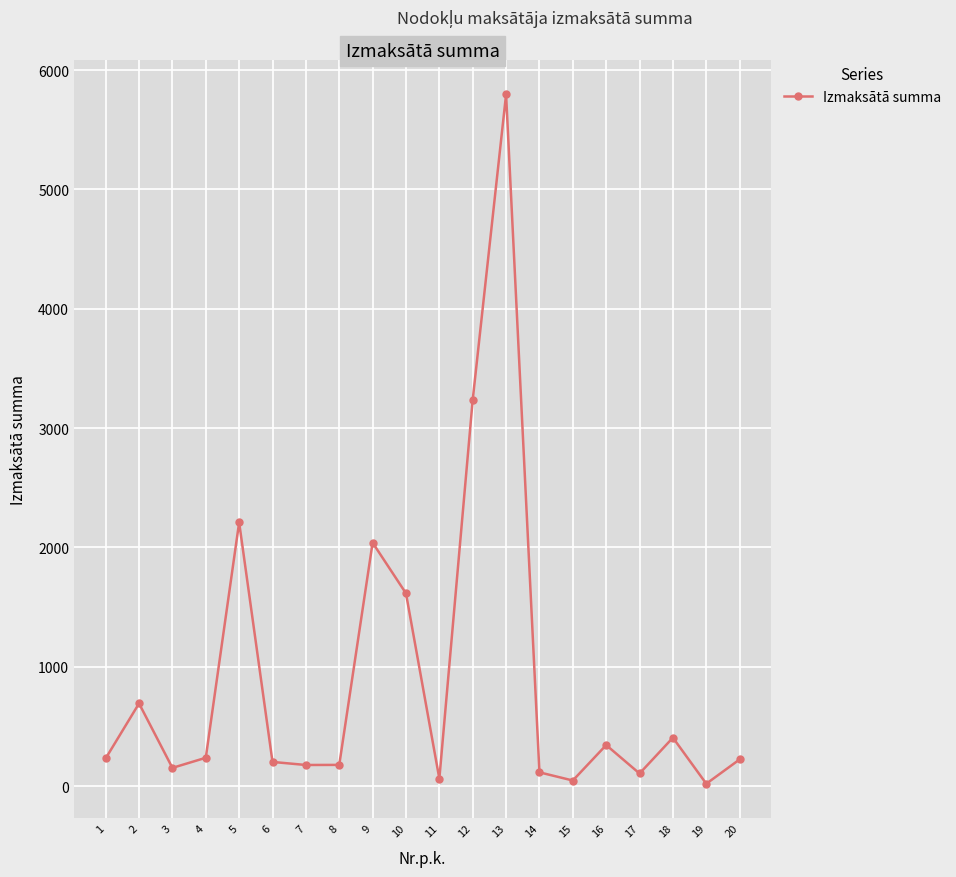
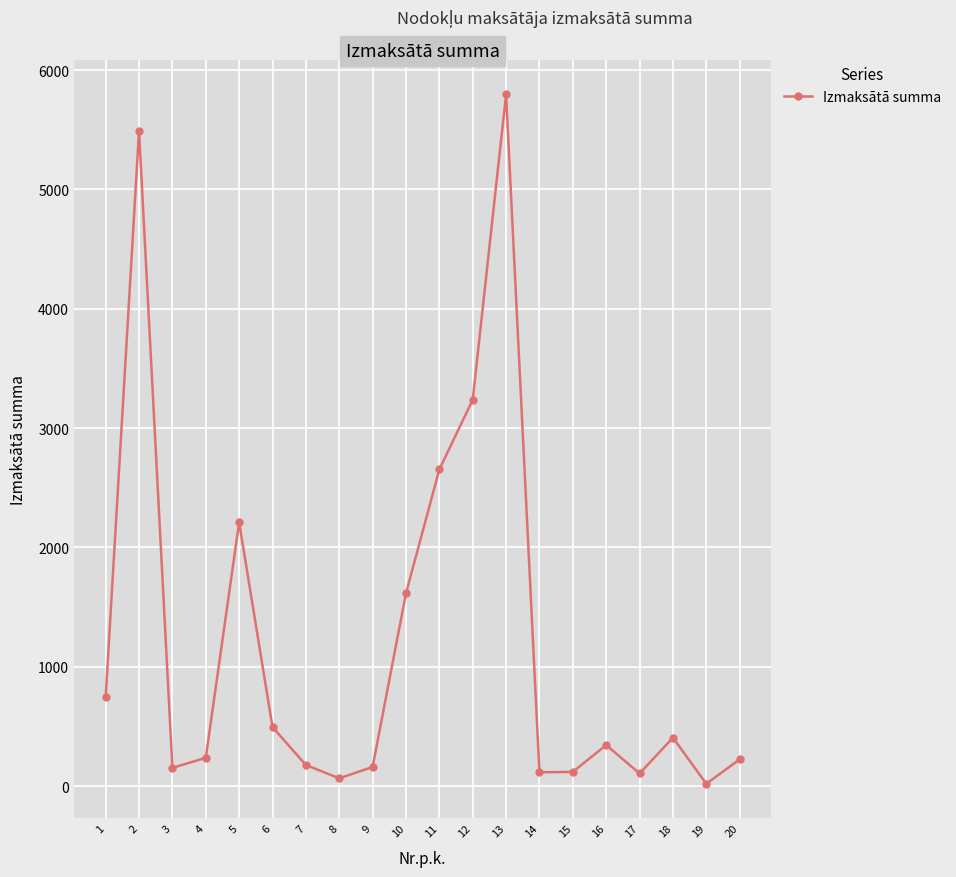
  {
-   "1": 230,
-   "2": 690,
+   "1": 750,
+   "2": 5490,
    "3": 150,
    "4": 240,
    "5": 2210,
-   "6": 200,
+   "6": 490,
    "7": 180,
-   "8": 180,
-   "9": 2040,
+   "8": 70,
+   "9": 160,
    "10": 1620,
-   "11": 60,
+   "11": 2650,
    "12": 3240,
    "13": 5800,
    "14": 120,
-   "15": 50,
+   "15": 120,
    "16": 340,
    "17": 110,
    "18": 410,
    "19": 20,
    "20": 220
  }
